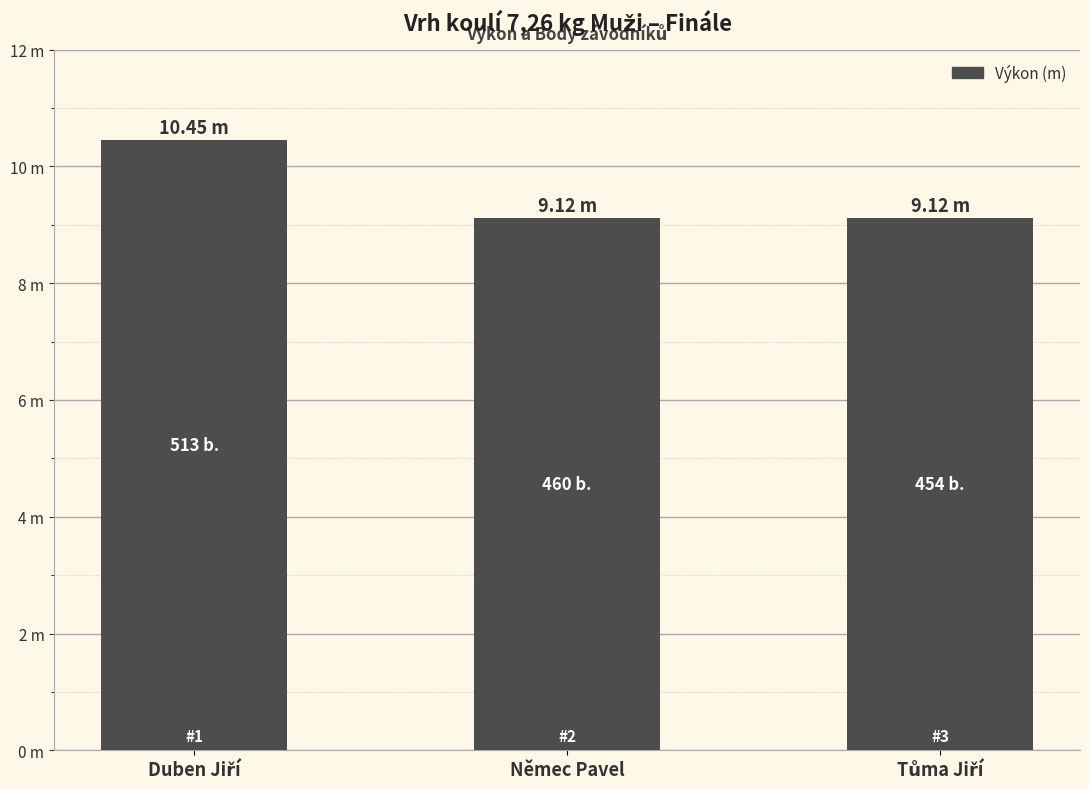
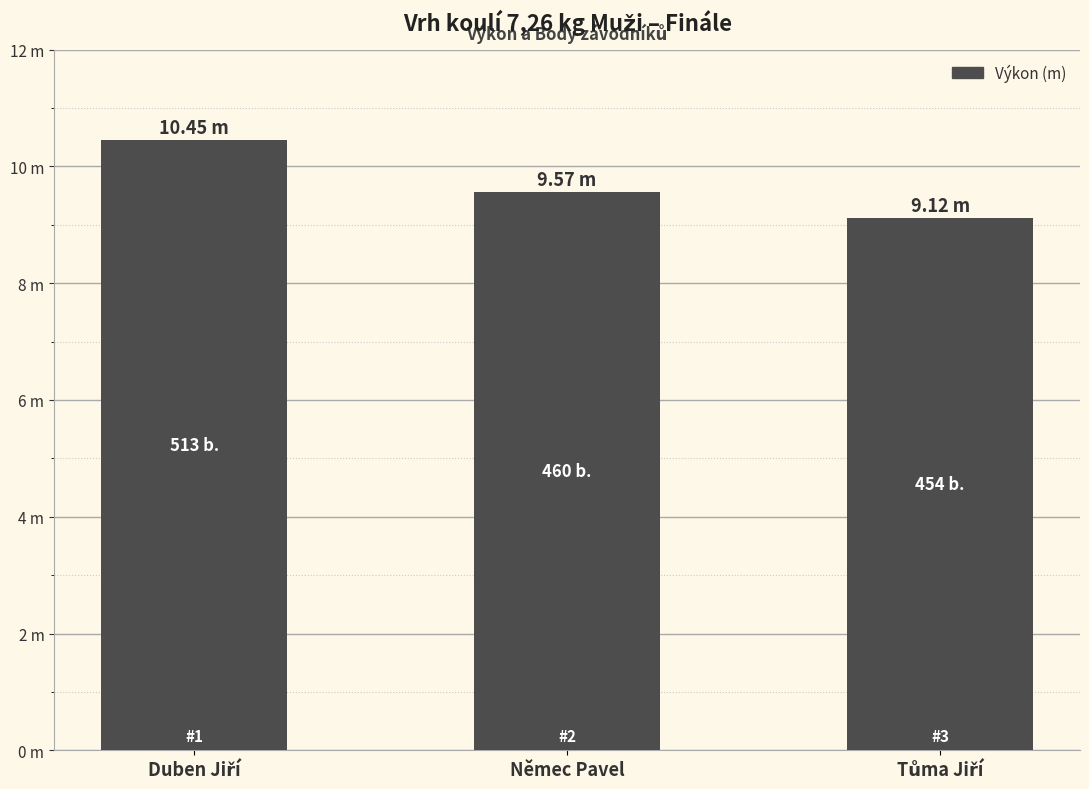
  {
    "Duben Jiří": 10.45,
-   "Němec Pavel": 9.12,
+   "Němec Pavel": 9.57,
    "Tůma Jiří": 9.12
  }
